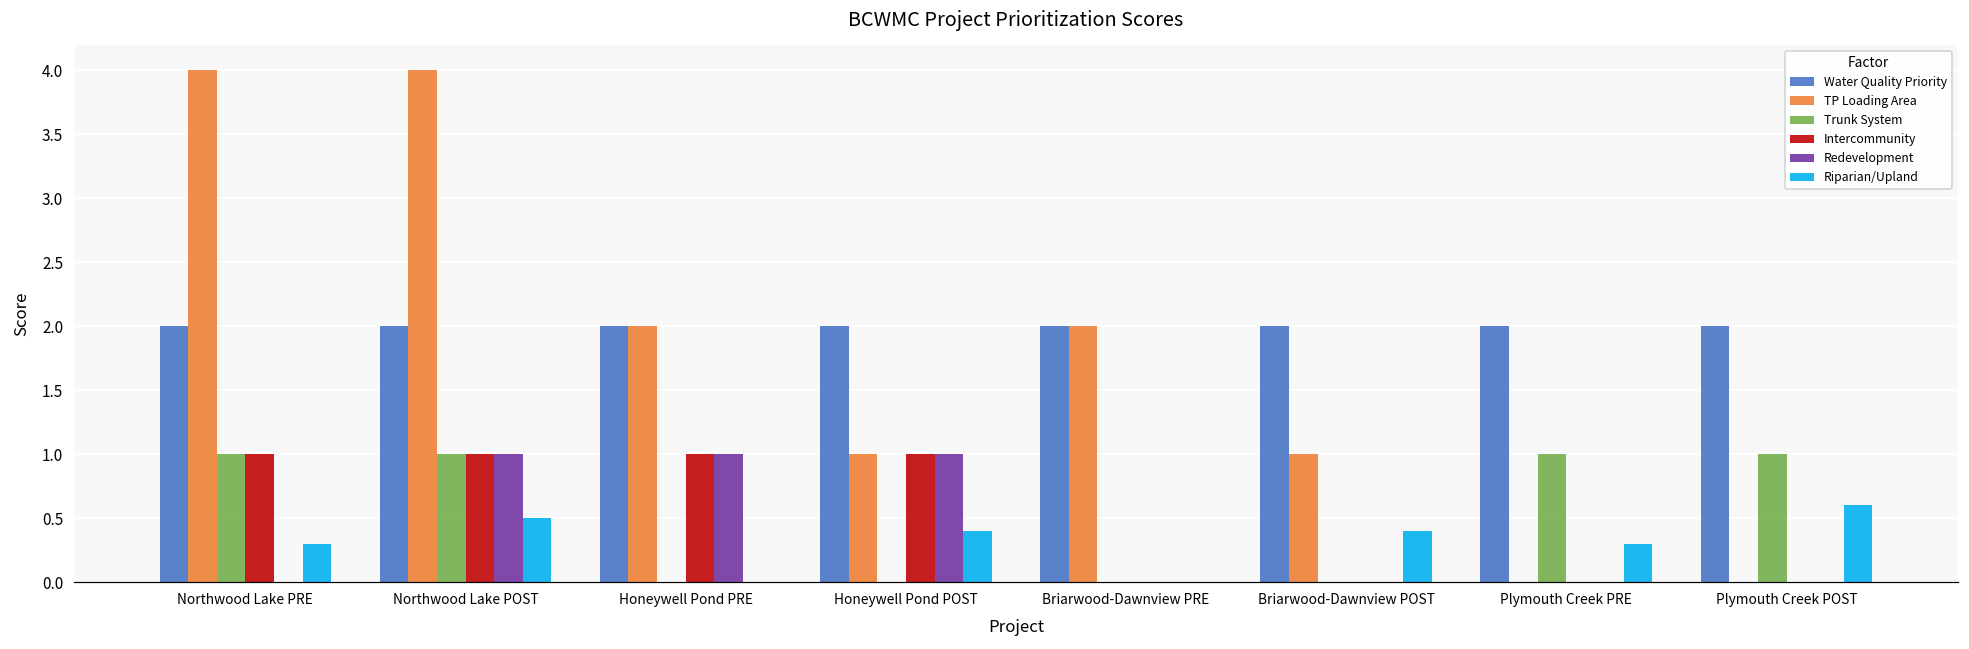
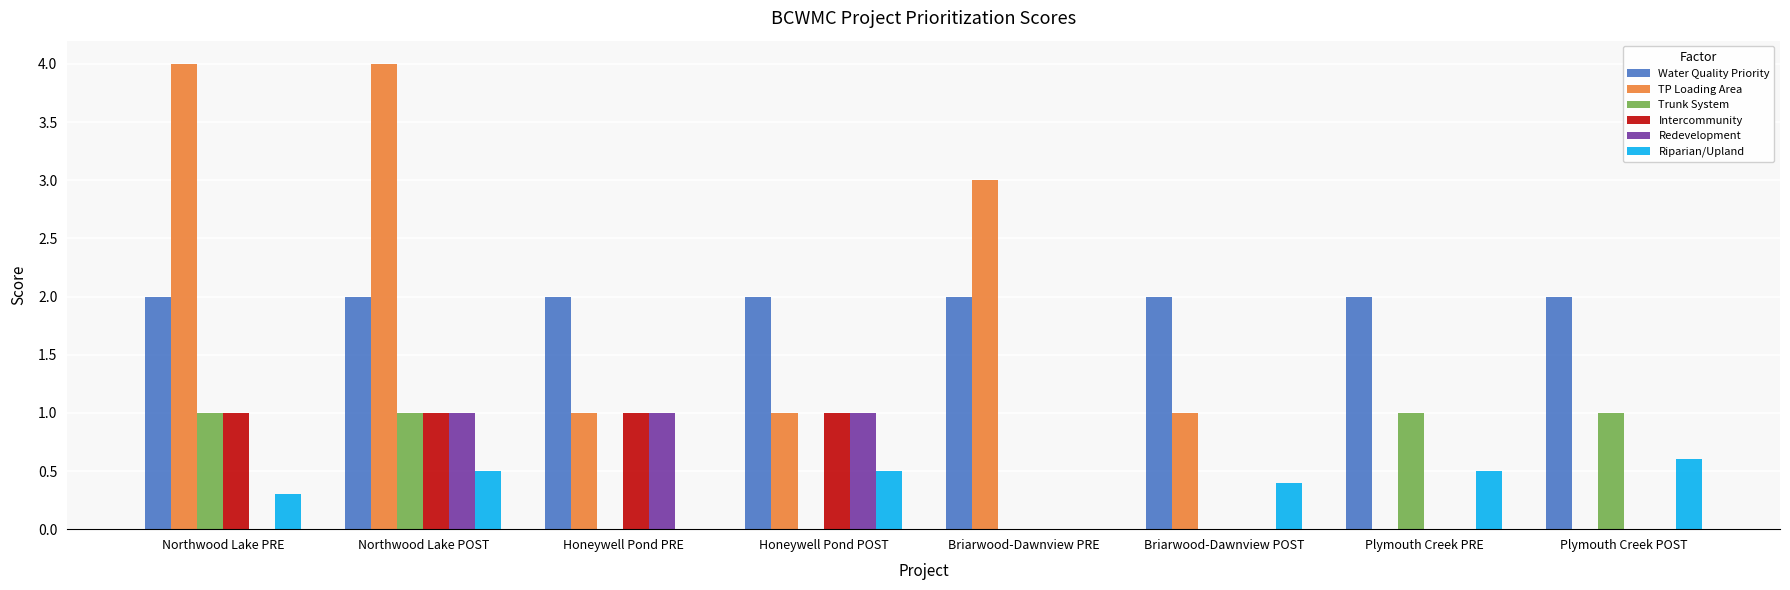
  {
    "Water Quality Priority": {
      "Northwood Lake PRE": 2.0,
      "Northwood Lake POST": 2.0,
      "Honeywell Pond PRE": 2.0,
      "Honeywell Pond POST": 2.0,
      "Briarwood-Dawnview PRE": 2.0,
      "Briarwood-Dawnview POST": 2.0,
      "Plymouth Creek PRE": 2.0,
      "Plymouth Creek POST": 2.0
    },
    "TP Loading Area": {
      "Northwood Lake PRE": 4,
      "Northwood Lake POST": 4,
-     "Honeywell Pond PRE": 2,
+     "Honeywell Pond PRE": 1,
      "Honeywell Pond POST": 1,
-     "Briarwood-Dawnview PRE": 2,
+     "Briarwood-Dawnview PRE": 3,
      "Briarwood-Dawnview POST": 1,
      "Plymouth Creek PRE": 0,
      "Plymouth Creek POST": 0
    },
    "Trunk System": {
      "Northwood Lake PRE": 1.0,
      "Northwood Lake POST": 1.0,
      "Honeywell Pond PRE": 0.0,
      "Honeywell Pond POST": 0.0,
      "Briarwood-Dawnview PRE": 0.0,
      "Briarwood-Dawnview POST": 0.0,
      "Plymouth Creek PRE": 1.0,
      "Plymouth Creek POST": 1.0
    },
    "Intercommunity": {
      "Northwood Lake PRE": 1.0,
      "Northwood Lake POST": 1.0,
      "Honeywell Pond PRE": 1.0,
      "Honeywell Pond POST": 1.0,
      "Briarwood-Dawnview PRE": 0.0,
      "Briarwood-Dawnview POST": 0.0,
      "Plymouth Creek PRE": 0.0,
      "Plymouth Creek POST": 0.0
    },
    "Redevelopment": {
      "Northwood Lake PRE": 0.0,
      "Northwood Lake POST": 1.0,
      "Honeywell Pond PRE": 1.0,
      "Honeywell Pond POST": 1.0,
      "Briarwood-Dawnview PRE": 0.0,
      "Briarwood-Dawnview POST": 0.0,
      "Plymouth Creek PRE": 0.0,
      "Plymouth Creek POST": 0.0
    },
    "Riparian/Upland": {
      "Northwood Lake PRE": 0.3,
      "Northwood Lake POST": 0.5,
      "Honeywell Pond PRE": 0.0,
-     "Honeywell Pond POST": 0.4,
+     "Honeywell Pond POST": 0.5,
      "Briarwood-Dawnview PRE": 0.0,
      "Briarwood-Dawnview POST": 0.4,
-     "Plymouth Creek PRE": 0.3,
+     "Plymouth Creek PRE": 0.5,
      "Plymouth Creek POST": 0.6
    }
  }
